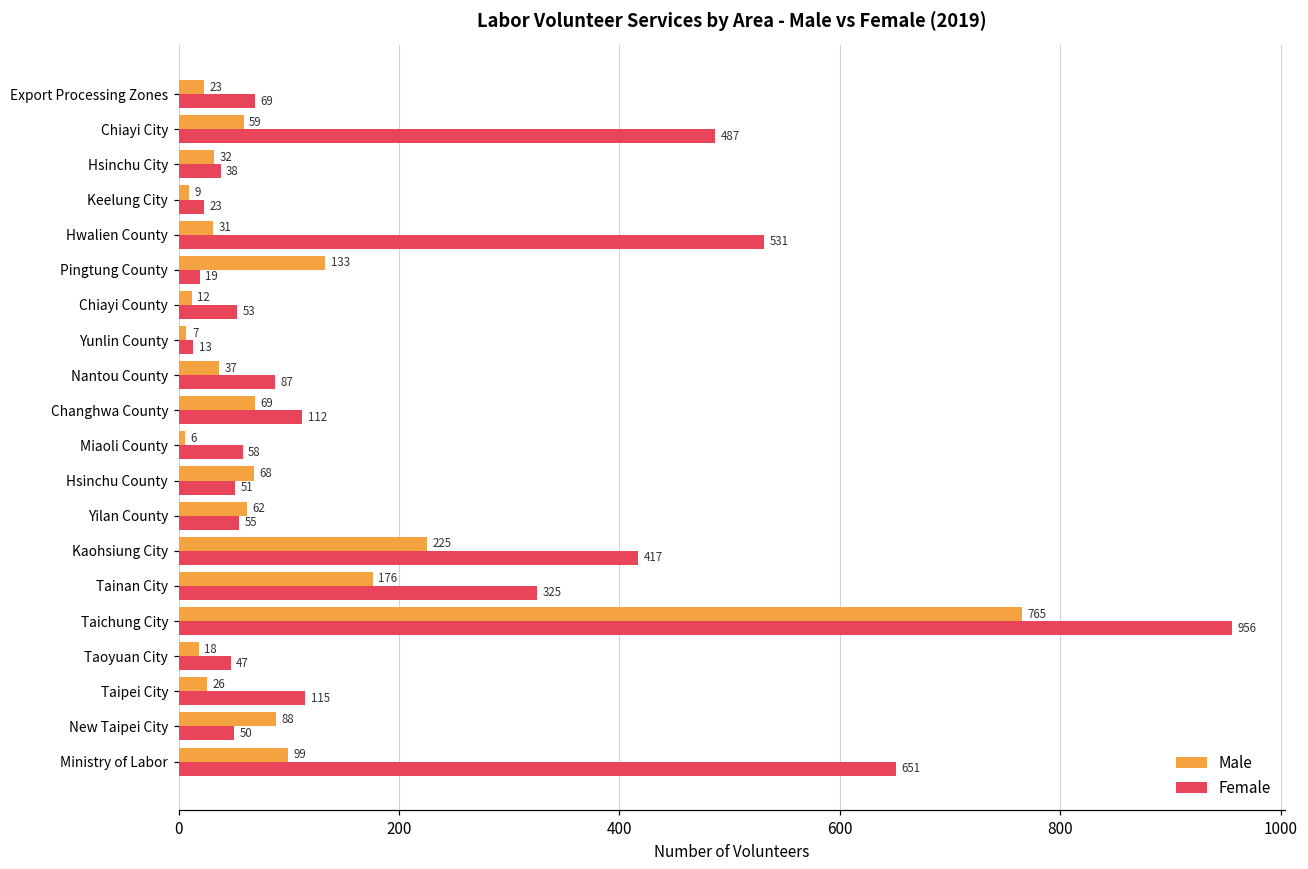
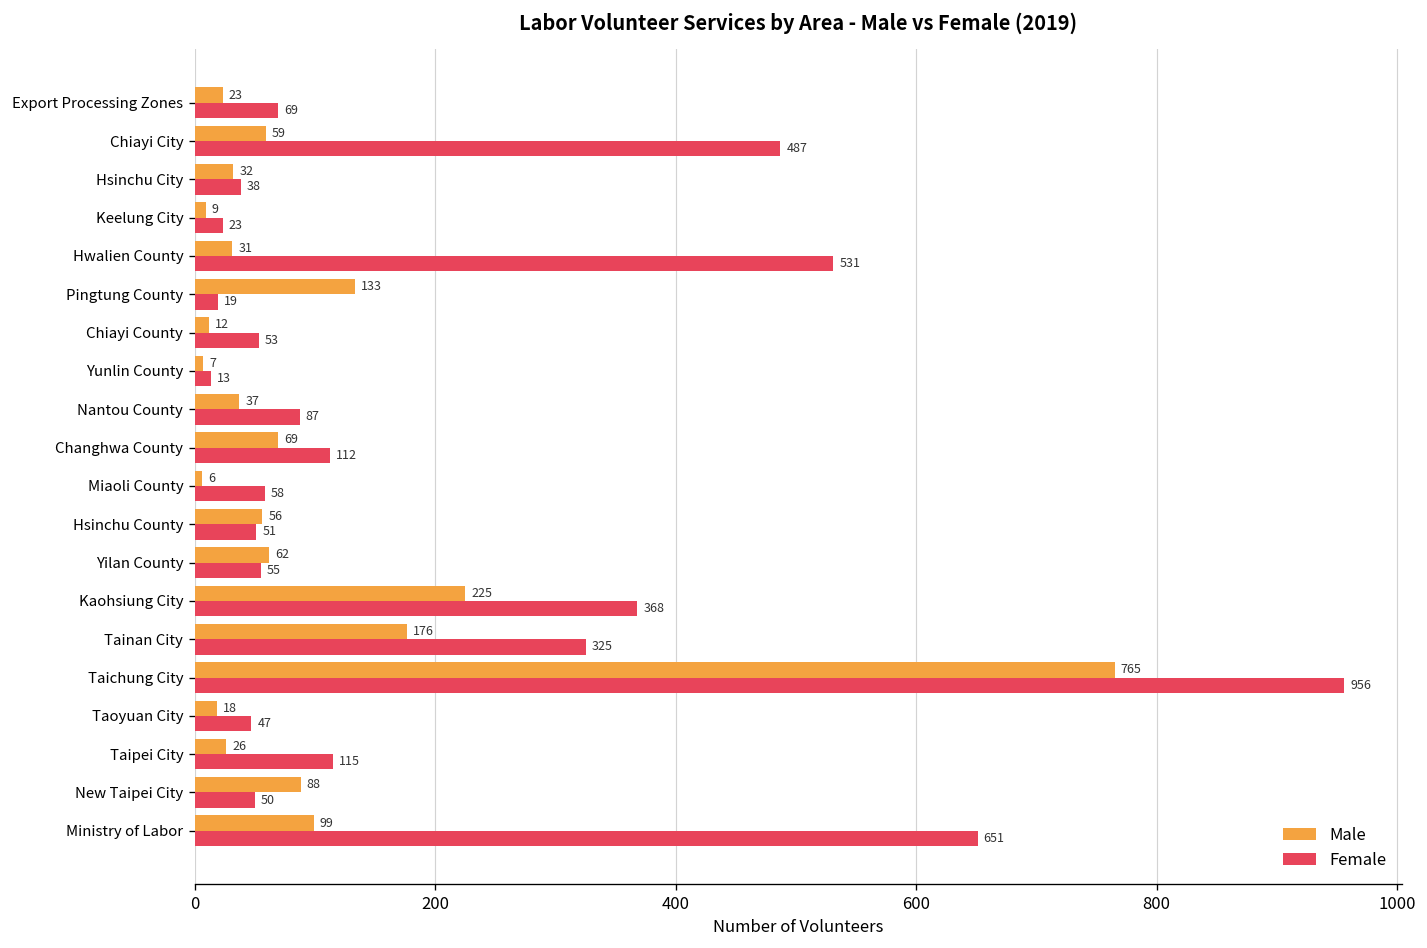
  {
    "Male": {
      "Export Processing Zones": 23,
      "Chiayi City": 59,
      "Hsinchu City": 32,
      "Keelung City": 9,
      "Hwalien County": 31,
      "Pingtung County": 133,
      "Chiayi County": 12,
      "Yunlin County": 7,
      "Nantou County": 37,
      "Changhwa County": 69,
      "Miaoli County": 6,
-     "Hsinchu County": 68,
+     "Hsinchu County": 56,
      "Yilan County": 62,
      "Kaohsiung City": 225,
      "Tainan City": 176,
      "Taichung City": 765,
      "Taoyuan City": 18,
      "Taipei City": 26,
      "New Taipei City": 88,
      "Ministry of Labor": 99
    },
    "Female": {
      "Export Processing Zones": 69,
      "Chiayi City": 487,
      "Hsinchu City": 38,
      "Keelung City": 23,
      "Hwalien County": 531,
      "Pingtung County": 19,
      "Chiayi County": 53,
      "Yunlin County": 13,
      "Nantou County": 87,
      "Changhwa County": 112,
      "Miaoli County": 58,
      "Hsinchu County": 51,
      "Yilan County": 55,
-     "Kaohsiung City": 417,
+     "Kaohsiung City": 368,
      "Tainan City": 325,
      "Taichung City": 956,
      "Taoyuan City": 47,
      "Taipei City": 115,
      "New Taipei City": 50,
      "Ministry of Labor": 651
    }
  }
